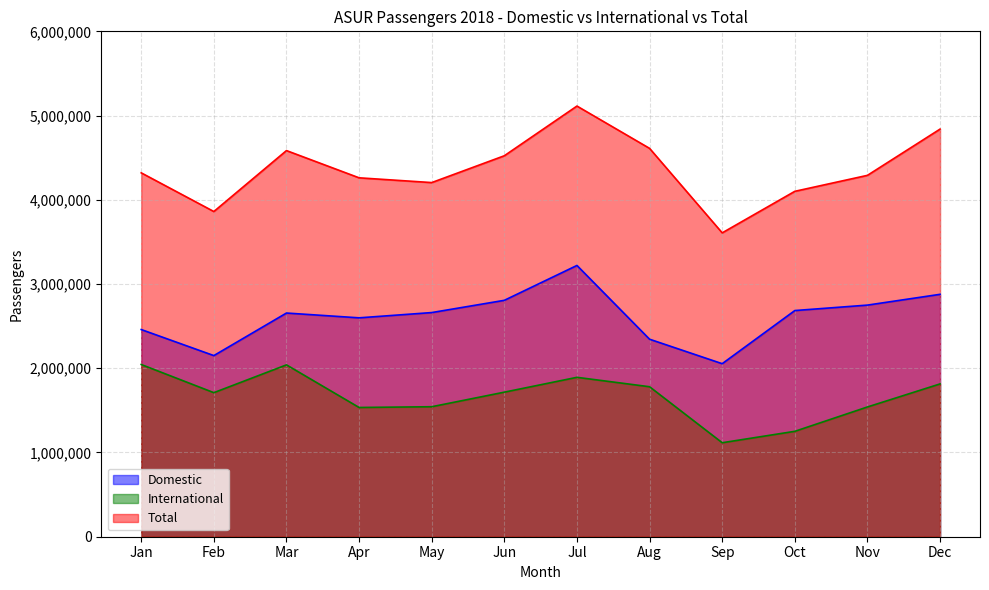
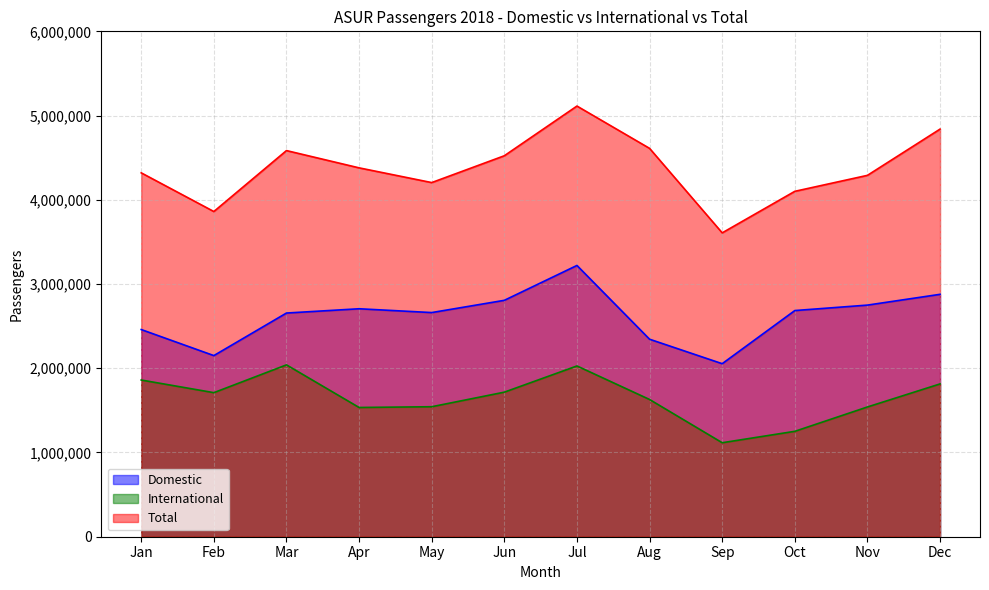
  {
    "Domestic": {
      "Jan": "2,500,000",
      "Feb": "2,200,000",
      "Mar": "2,700,000",
-     "Apr": "2,600,000",
+     "Apr": "2,700,000",
      "May": "2,700,000",
      "Jun": "2,800,000",
      "Jul": "3,200,000",
      "Aug": "2,300,000",
      "Sep": "2,100,000",
      "Oct": "2,700,000",
      "Nov": "2,700,000",
      "Dec": "2,900,000"
    },
    "International": {
-     "Jan": "2,000,000",
+     "Jan": "1,900,000",
      "Feb": "1,700,000",
      "Mar": "2,000,000",
      "Apr": "1,500,000",
      "May": "1,500,000",
      "Jun": "1,700,000",
-     "Jul": "1,900,000",
-     "Aug": "1,800,000",
+     "Jul": "2,000,000",
+     "Aug": "1,600,000",
      "Sep": "1,100,000",
      "Oct": "1,300,000",
      "Nov": "1,500,000",
      "Dec": "1,800,000"
    },
    "Total": {
      "Jan": "4,300,000",
      "Feb": "3,900,000",
      "Mar": "4,600,000",
-     "Apr": "4,300,000",
+     "Apr": "4,400,000",
      "May": "4,200,000",
      "Jun": "4,500,000",
      "Jul": "5,100,000",
      "Aug": "4,600,000",
      "Sep": "3,600,000",
      "Oct": "4,100,000",
      "Nov": "4,300,000",
      "Dec": "4,800,000"
    }
  }
